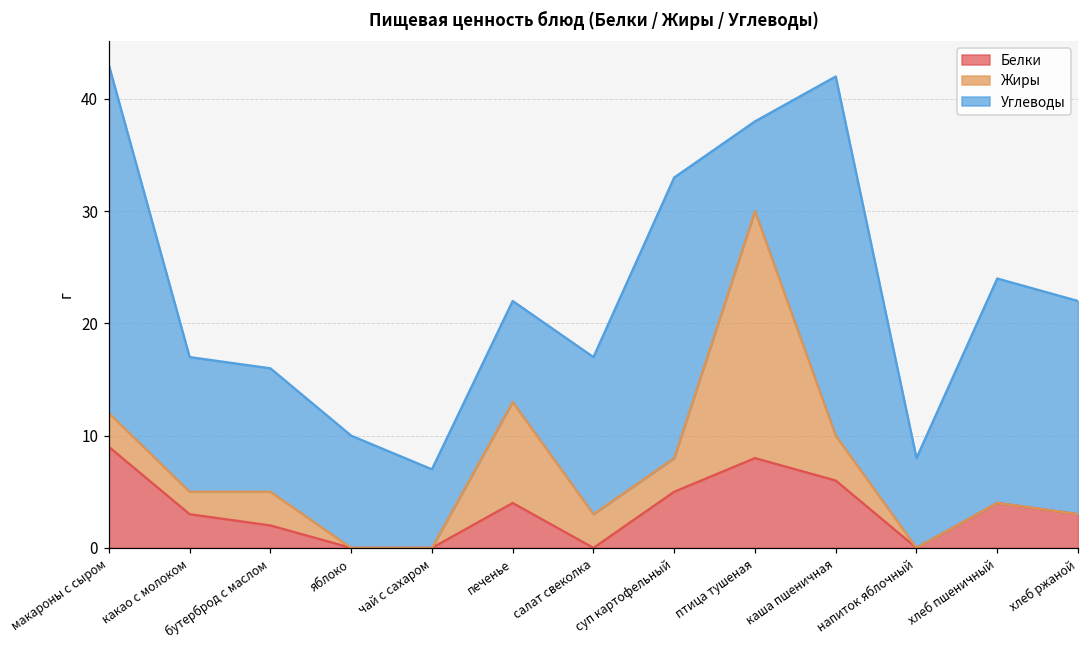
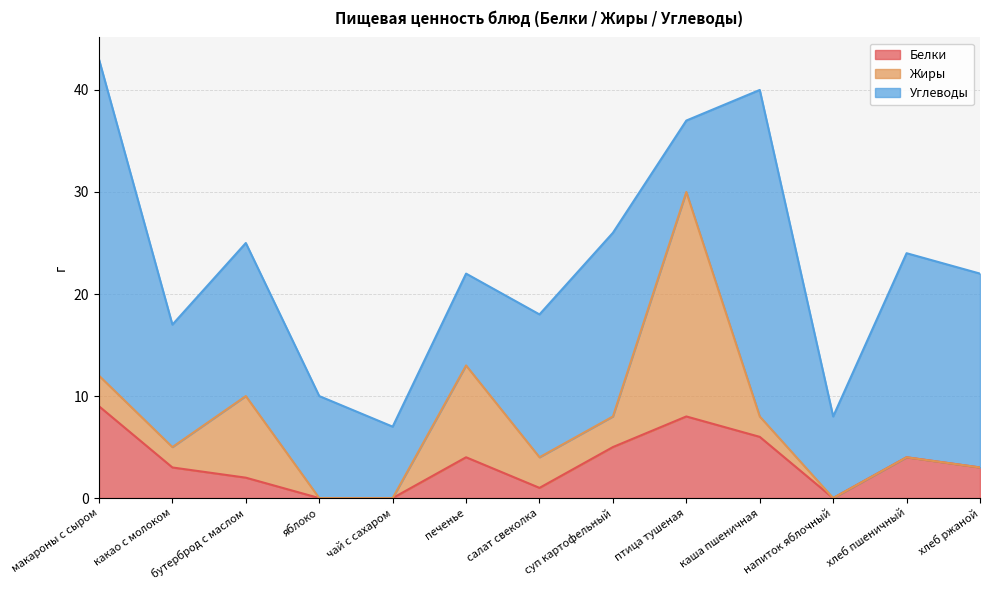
  {
    "Белки": {
      "макароны с сыром": 9,
      "какао с молоком": 3,
      "бутерброд с маслом": 2,
      "печенье": 4,
-     "салат свеколка": 0,
+     "салат свеколка": 1,
      "суп картофельный": 5,
      "птица тушеная": 8,
      "каша пшеничная": 6
    },
    "Жиры": {
      "макароны с сыром": 3,
      "какао с молоком": 2,
-     "бутерброд с маслом": 3,
+     "бутерброд с маслом": 8,
      "печенье": 9,
      "салат свеколка": 3,
      "суп картофельный": 3,
      "птица тушеная": 22,
-     "каша пшеничная": 4
+     "каша пшеничная": 2
    },
    "Углеводы": {
      "макароны с сыром": 31,
      "какао с молоком": 12,
-     "бутерброд с маслом": 11,
+     "бутерброд с маслом": 15,
      "яблоко": 10,
      "чай с сахаром": 7,
      "печенье": 9,
      "салат свеколка": 14,
-     "суп картофельный": 25,
-     "птица тушеная": 8,
+     "суп картофельный": 18,
+     "птица тушеная": 7,
      "каша пшеничная": 32,
      "напиток яблочный": 8,
      "хлеб пшеничный": 20,
      "хлеб ржаной": 19
    }
  }
